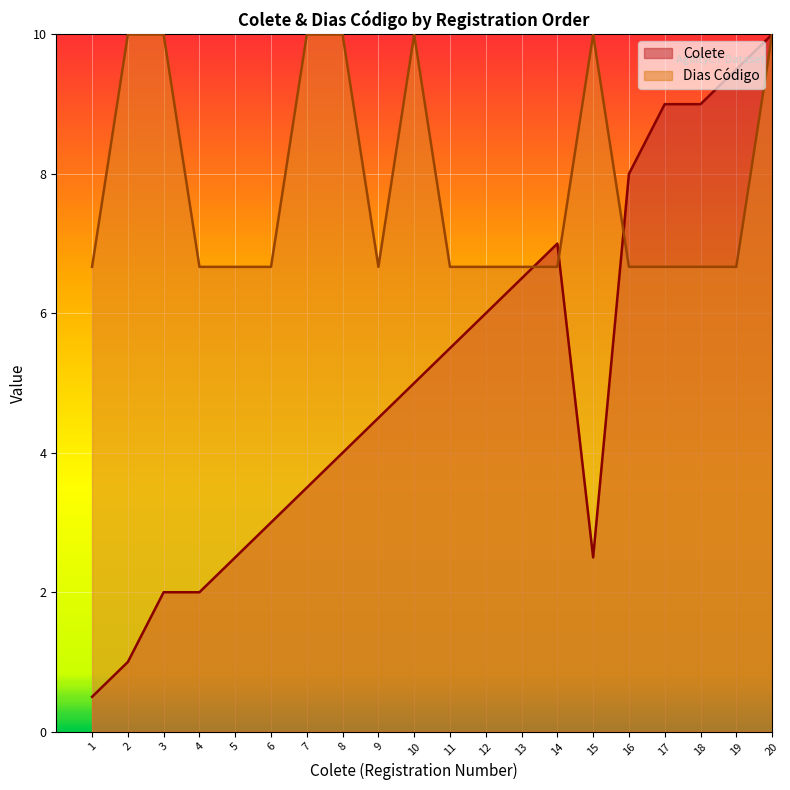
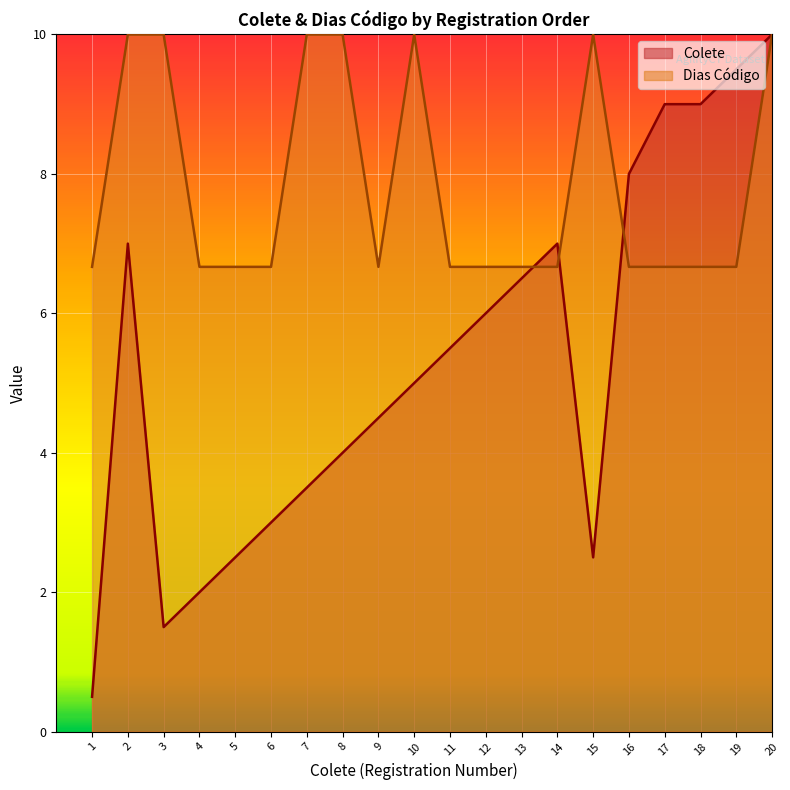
  {
    "Colete": {
      "1": 0.5,
-     "2": 1.0,
-     "3": 2.0,
+     "2": 7.0,
+     "3": 1.5,
      "4": 2.0,
      "5": 2.5,
      "6": 3.0,
      "7": 3.5,
      "8": 4.0,
      "9": 4.5,
      "10": 5.0,
      "11": 5.5,
      "12": 6.0,
      "13": 6.5,
      "14": 7.0,
      "15": 2.5,
      "16": 8.0,
      "17": 9.0,
      "18": 9.0
    },
    "Dias Código": {
      "1": 6.7,
      "2": 10.0,
      "3": 10.0,
      "4": 6.7,
      "5": 6.7,
      "6": 6.7,
      "7": 10.0,
      "8": 10.0,
      "9": 6.7,
      "10": 10.0,
      "11": 6.7,
      "12": 6.7,
      "13": 6.7,
      "14": 6.7,
      "15": 10.0,
      "16": 6.7,
      "17": 6.7,
      "18": 6.7,
      "19": 6.7
    }
  }
